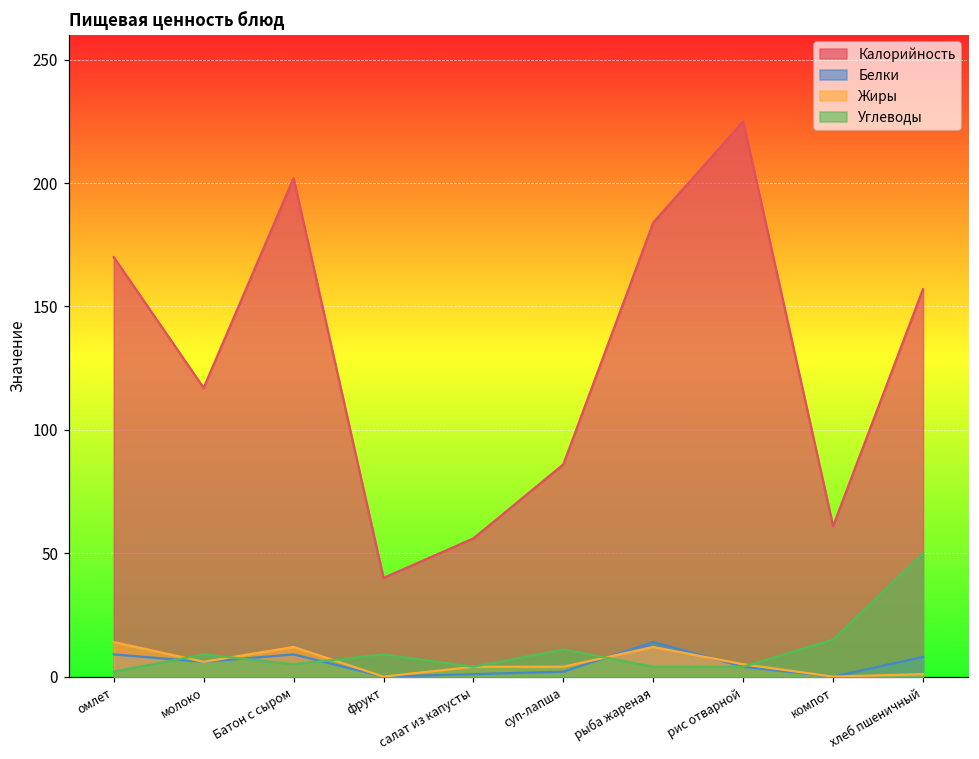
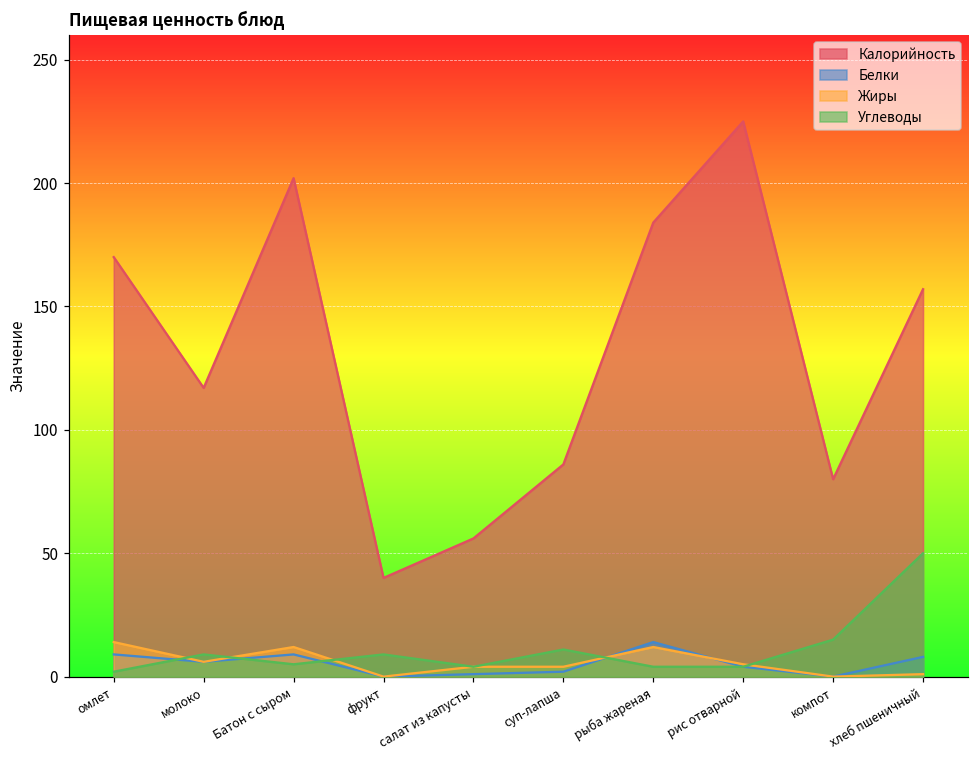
  {
    "Калорийность": {
      "омлет": 170,
      "молоко": 117,
      "Батон с сыром": 202,
      "фрукт": 40,
      "салат из капусты": 56,
      "суп-лапша": 86,
      "рыба жареная": 184,
      "рис отварной": 225,
-     "компот": 61,
+     "компот": 80,
      "хлеб пшеничный": 157
    },
    "Белки": {
      "омлет": 9,
      "Батон с сыром": 9,
      "салат из капусты": 1,
      "суп-лапша": 2,
      "рыба жареная": 14,
      "хлеб пшеничный": 8
    },
    "Жиры": {
      "омлет": 14,
      "Батон с сыром": 12,
      "суп-лапша": 4,
      "рыба жареная": 12,
      "хлеб пшеничный": 1
    },
    "Углеводы": {
      "омлет": 2,
      "молоко": 9,
      "Батон с сыром": 5,
      "фрукт": 9,
      "суп-лапша": 11,
      "рыба жареная": 4,
      "компот": 15,
      "хлеб пшеничный": 50
    }
  }
